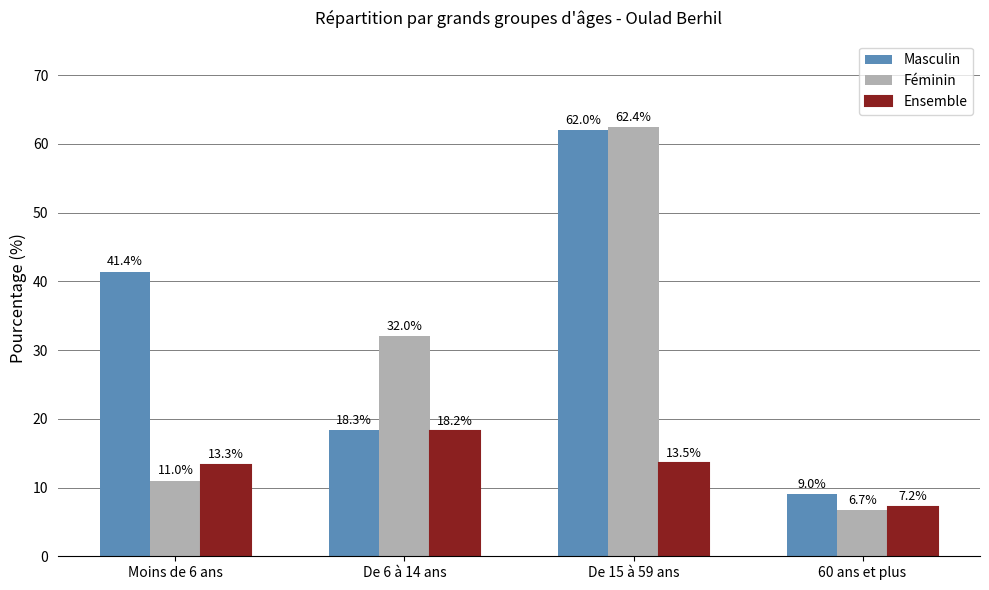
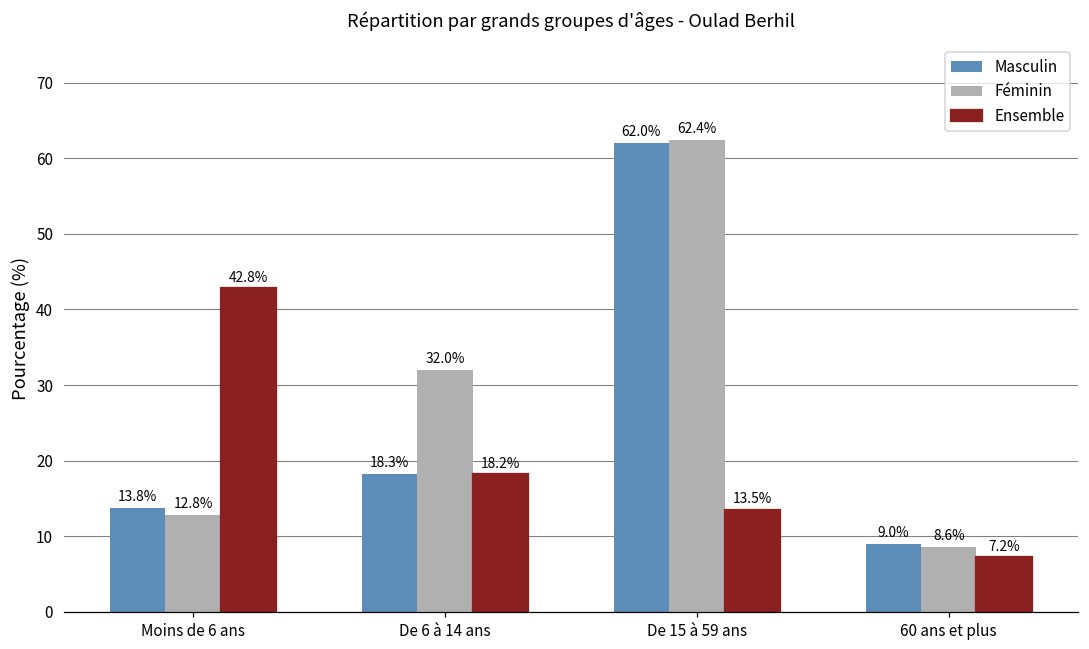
  {
    "Masculin": {
-     "Moins de 6 ans": "41.4%",
+     "Moins de 6 ans": "13.8%",
      "De 6 à 14 ans": "18.3%",
      "De 15 à 59 ans": "62.0%",
      "60 ans et plus": "9.0%"
    },
    "Féminin": {
-     "Moins de 6 ans": "11.0%",
+     "Moins de 6 ans": "12.8%",
      "De 6 à 14 ans": "32.0%",
      "De 15 à 59 ans": "62.4%",
-     "60 ans et plus": "6.7%"
+     "60 ans et plus": "8.6%"
    },
    "Ensemble": {
-     "Moins de 6 ans": "13.3%",
+     "Moins de 6 ans": "42.8%",
      "De 6 à 14 ans": "18.2%",
      "De 15 à 59 ans": "13.5%",
      "60 ans et plus": "7.2%"
    }
  }
